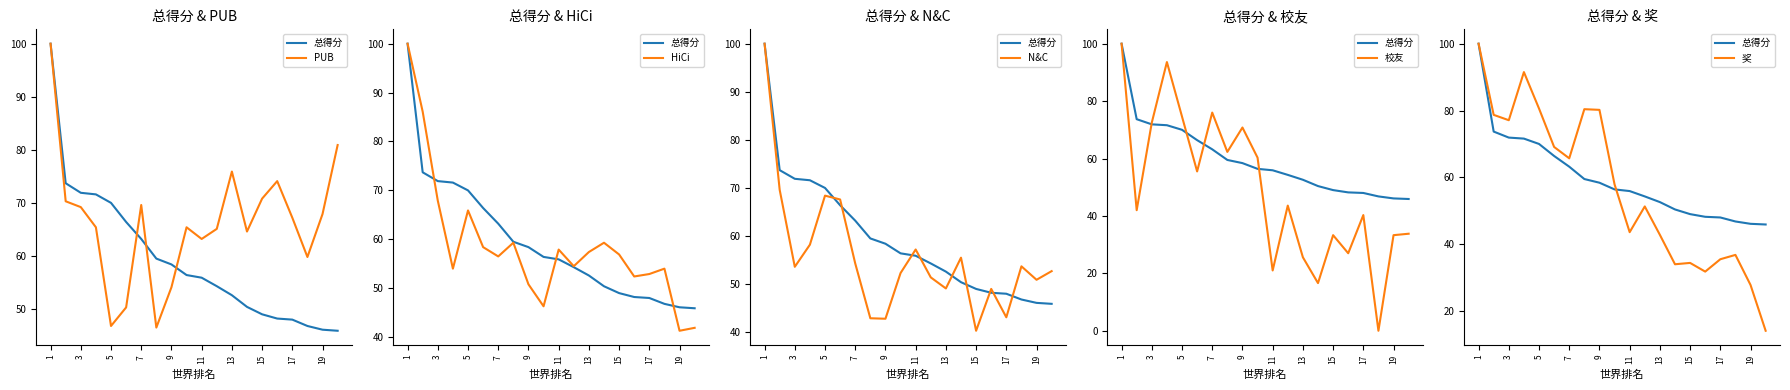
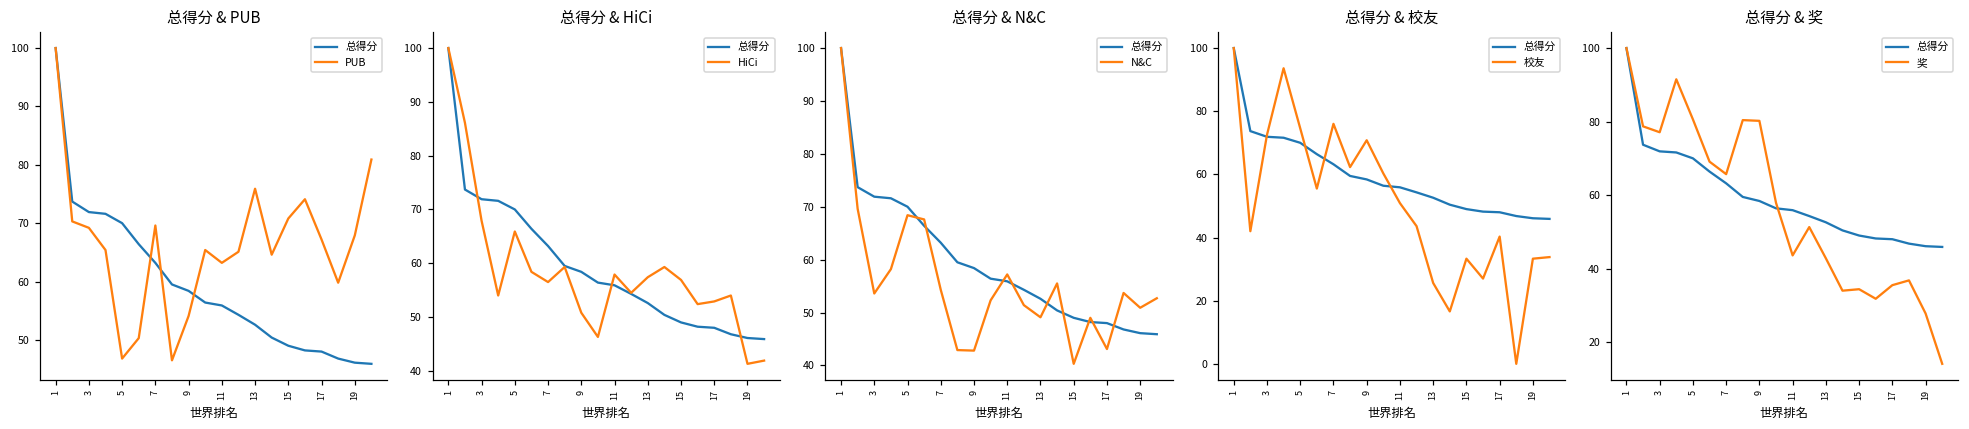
  {
    "总得分 & PUB": {
      "总得分": {
        "3": 72,
        "5": 70,
        "7": 63,
        "9": 58,
        "11": 56,
        "13": 53,
        "15": 49,
        "17": 48,
        "19": 46
      },
      "PUB": {
        "3": 69,
        "5": 47,
        "7": 70,
        "9": 54,
        "11": 63,
        "13": 76,
        "15": 71,
        "17": 67,
        "19": 68
      }
    },
    "总得分 & HiCi": {
      "总得分": {
        "3": 72,
        "5": 70,
        "7": 63,
        "9": 58,
        "11": 56,
        "13": 53,
        "15": 49,
        "17": 48,
        "19": 46
      },
      "HiCi": {
        "3": 68,
        "5": 66,
        "7": 57,
        "9": 51,
        "11": 58,
        "13": 57,
        "15": 57,
        "17": 53,
        "19": 41
      }
    },
    "总得分 & N&C": {
      "总得分": {
        "3": 72,
        "5": 70,
        "7": 63,
        "9": 58,
        "11": 56,
        "13": 53,
        "15": 49,
        "17": 48,
        "19": 46
      },
      "N&C": {
        "3": 54,
        "5": 68,
        "7": 54,
        "9": 43,
        "11": 57,
        "13": 49,
        "15": 40,
        "17": 43,
        "19": 51
      }
    },
    "总得分 & 校友": {
      "总得分": {
        "5": 70,
        "7": 63,
        "9": 58,
        "11": 56,
        "13": 53,
        "15": 49,
        "17": 48,
        "19": 46
      },
      "校友": {
        "5": 75,
        "7": 76,
        "9": 71,
-       "11": 21,
+       "11": 51,
        "13": 26,
        "15": 33,
        "17": 40,
        "19": 33
      }
    },
    "总得分 & 奖": {
      "总得分": {
        "3": 72,
        "5": 70,
        "7": 63,
        "9": 58,
        "11": 56,
        "13": 53,
        "15": 49,
        "17": 48,
        "19": 46
      },
      "奖": {
        "3": 77,
        "5": 81,
        "7": 66,
        "9": 80,
        "11": 44,
        "13": 43,
        "15": 34,
        "17": 36,
        "19": 28
      }
    }
  }
